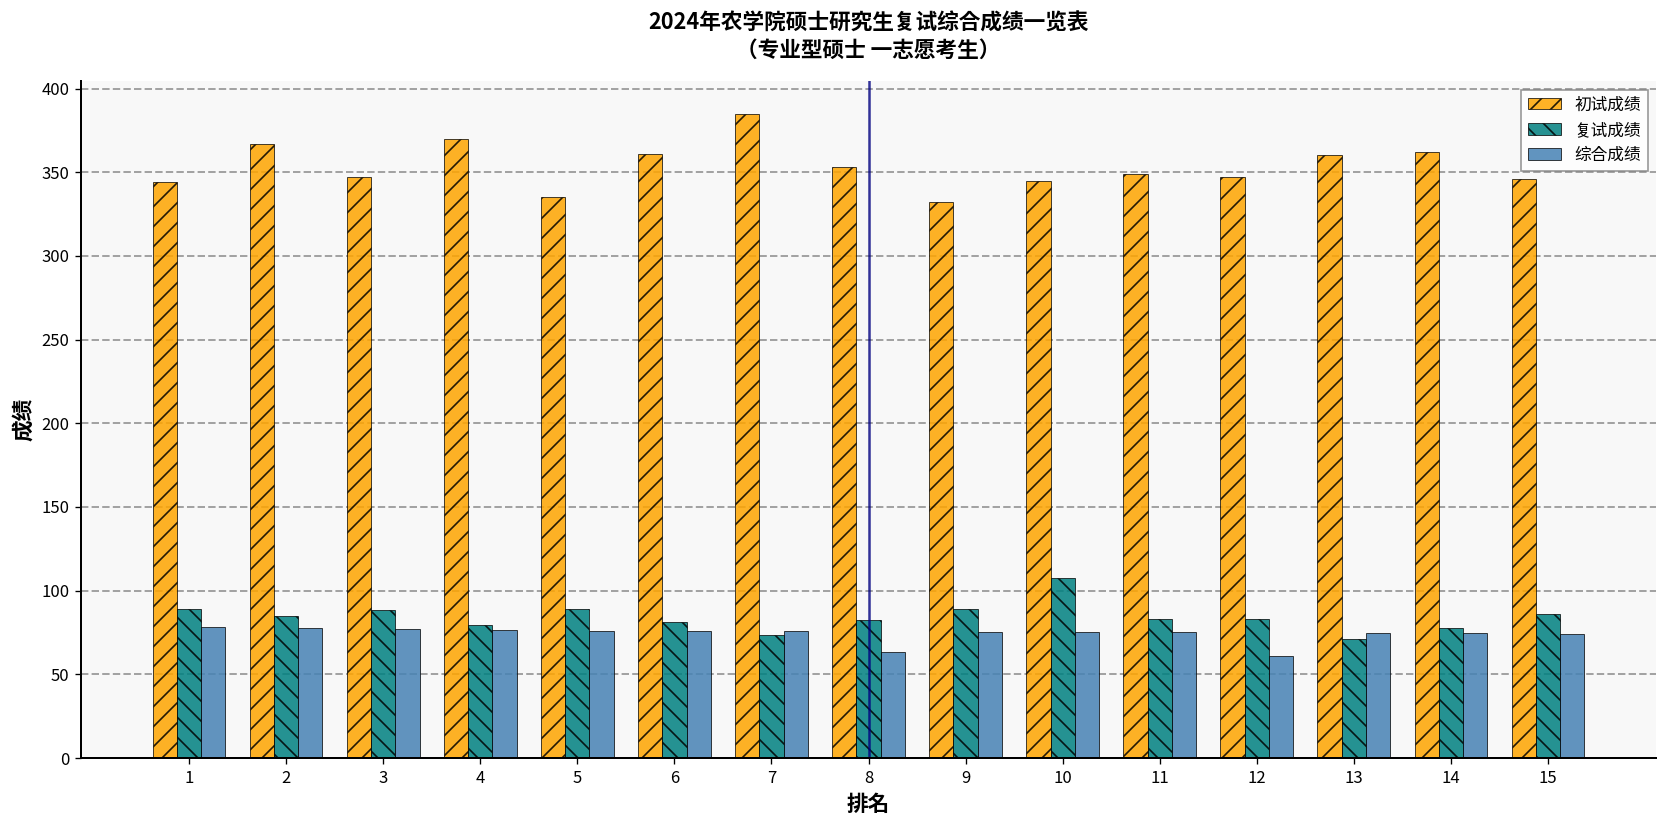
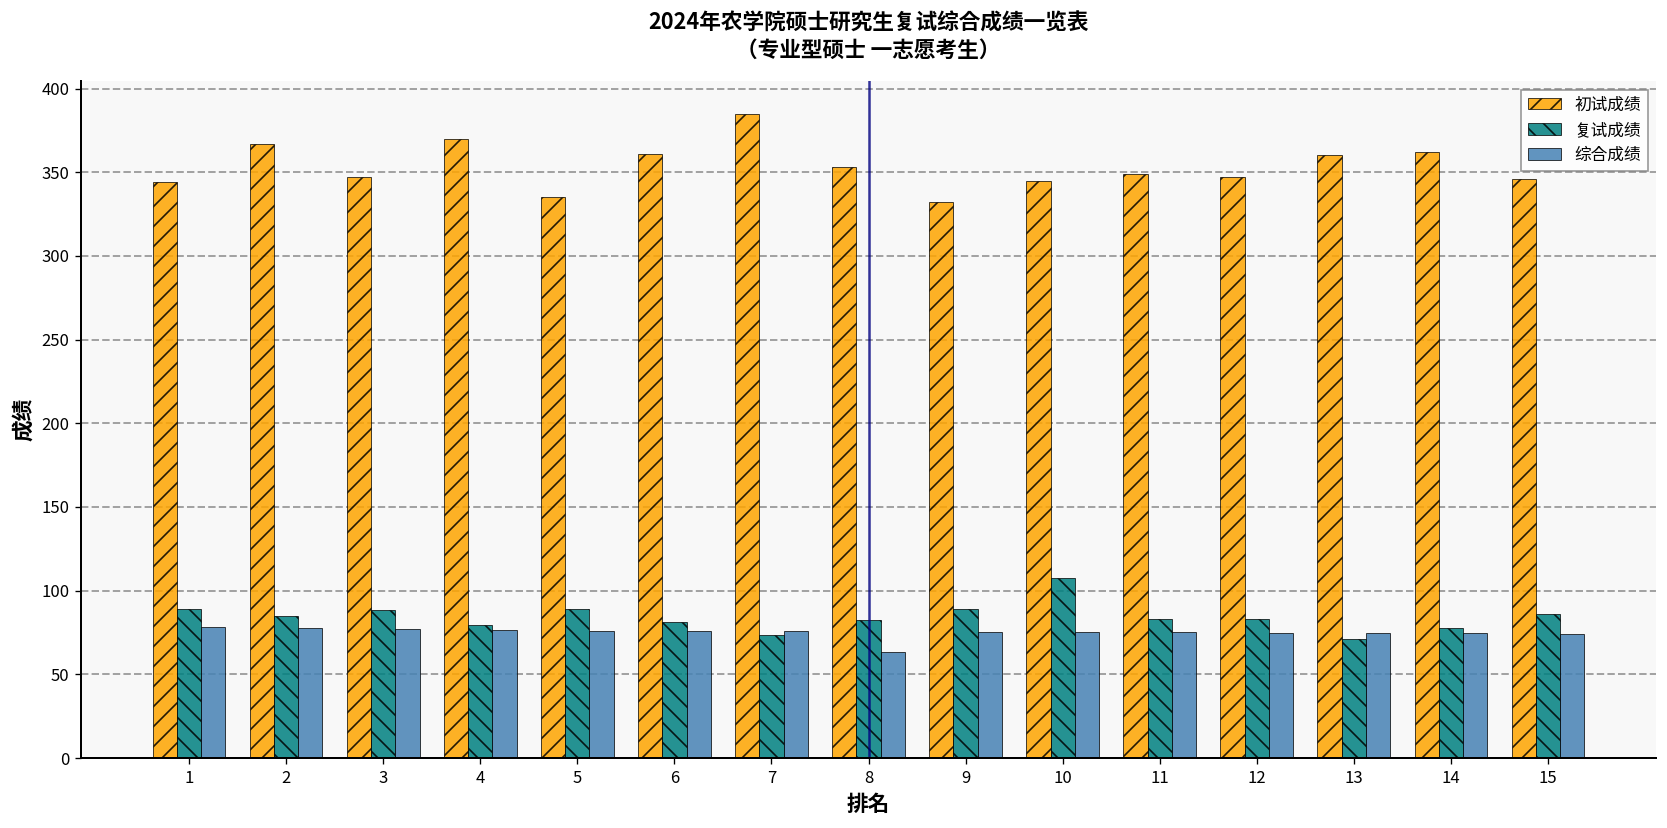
  {
    "初试成绩": {
      "1": 344,
      "2": 367,
      "3": 347,
      "4": 370,
      "5": 335,
      "6": 361,
      "7": 385,
      "8": 353,
      "9": 332,
      "10": 345,
      "11": 349,
      "12": 347,
      "13": 360,
      "14": 362,
      "15": 346
    },
    "复试成绩": {
      "1": 89,
      "2": 85,
      "3": 88,
      "4": 80,
      "5": 89,
      "6": 81,
      "7": 74,
      "8": 83,
      "9": 89,
      "10": 107,
      "11": 83,
      "12": 83,
      "13": 71,
      "14": 78,
      "15": 86
    },
    "综合成绩": {
      "1": 78,
      "2": 78,
      "3": 77,
      "4": 76,
      "5": 76,
      "6": 76,
      "7": 76,
      "8": 64,
      "9": 75,
      "10": 75,
      "11": 75,
-     "12": 61,
+     "12": 75,
      "13": 75,
      "14": 75,
      "15": 74
    }
  }
